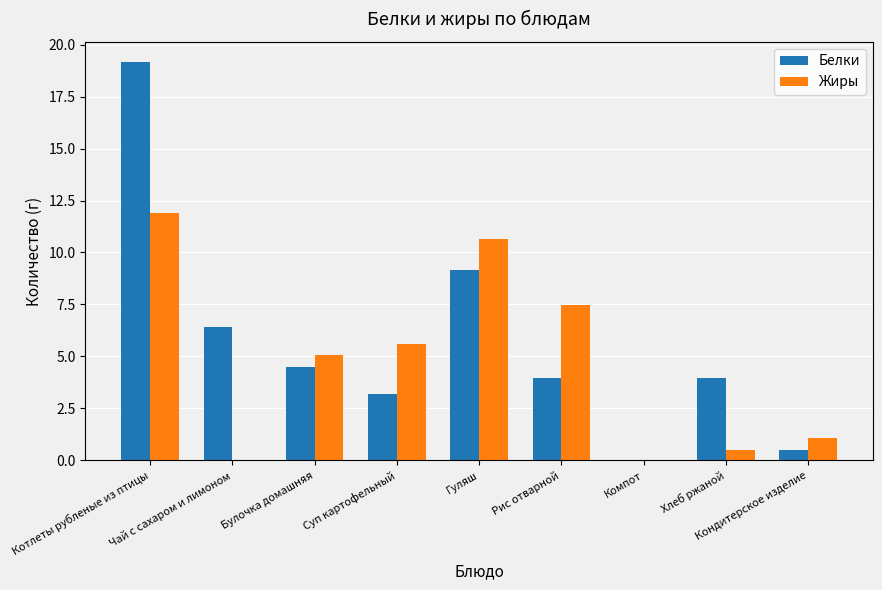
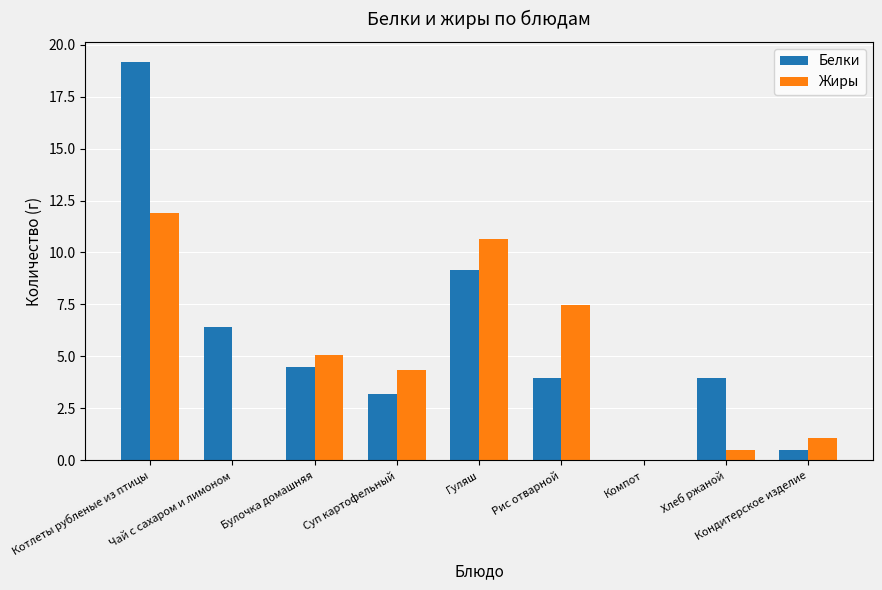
  {
    "Белки": {
      "Котлеты рубленые из птицы": 19.2,
      "Чай с сахаром и лимоном": 6.4,
      "Булочка домашняя": 4.5,
      "Суп картофельный": 3.2,
      "Гуляш": 9.1,
      "Рис отварной": 3.9,
      "Компот": 0.0,
      "Хлеб ржаной": 4.0,
      "Кондитерское изделие": 0.5
    },
    "Жиры": {
      "Котлеты рубленые из птицы": 11.9,
      "Булочка домашняя": 5.1,
-     "Суп картофельный": 5.6,
+     "Суп картофельный": 4.3,
      "Гуляш": 10.6,
      "Рис отварной": 7.5,
      "Компот": 0.0,
      "Хлеб ржаной": 0.5,
      "Кондитерское изделие": 1.1
    }
  }
